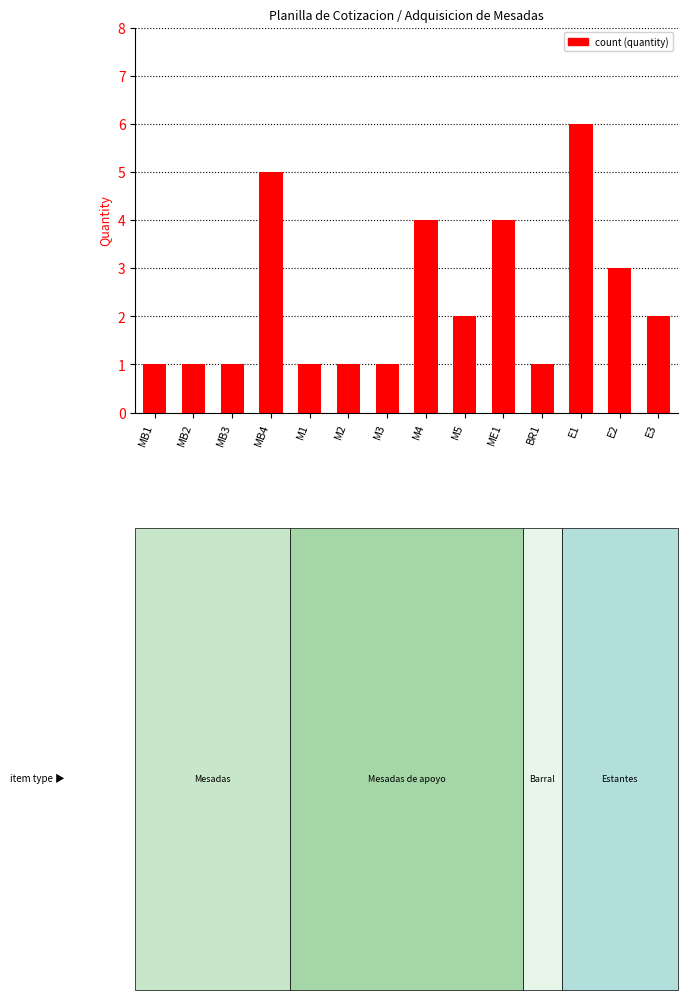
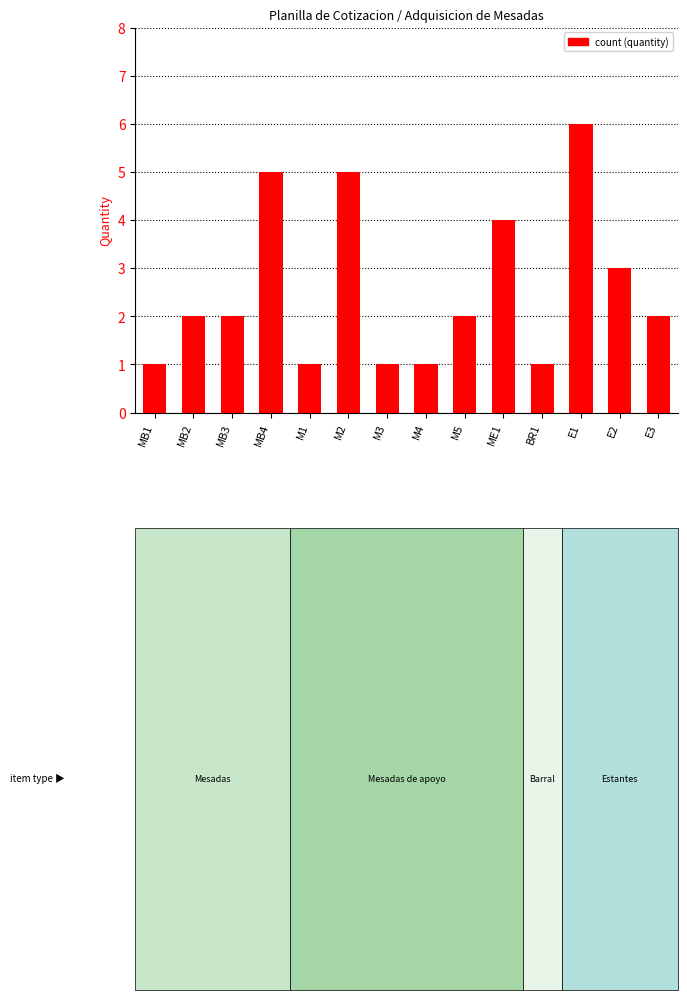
  {
    "MB1": 1,
-   "MB2": 1,
-   "MB3": 1,
+   "MB2": 2,
+   "MB3": 2,
    "MB4": 5,
    "M1": 1,
-   "M2": 1,
+   "M2": 5,
    "M3": 1,
-   "M4": 4,
+   "M4": 1,
    "M5": 2,
    "ME1": 4,
    "BR1": 1,
    "E1": 6,
    "E2": 3,
    "E3": 2
  }
